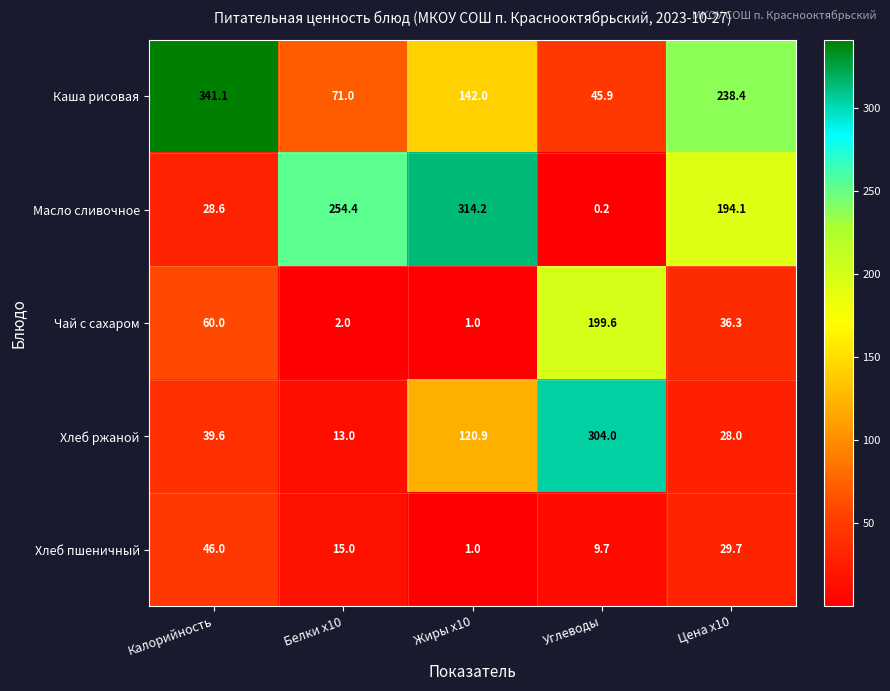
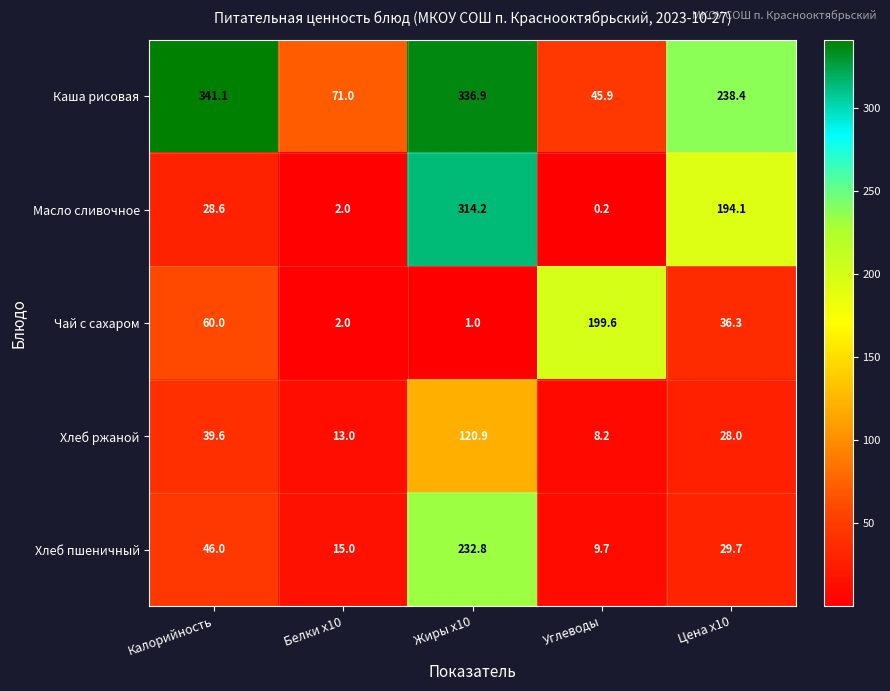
  {
    "Каша рисовая": {
      "Калорийность": 341.1,
      "Белки x10": 71.0,
-     "Жиры x10": 142.0,
+     "Жиры x10": 336.9,
      "Углеводы": 45.9,
      "Цена x10": 238.4
    },
    "Масло сливочное": {
      "Калорийность": 28.6,
-     "Белки x10": 254.4,
+     "Белки x10": 2.0,
      "Жиры x10": 314.2,
      "Углеводы": 0.2,
      "Цена x10": 194.1
    },
    "Чай с сахаром": {
      "Калорийность": 60.0,
      "Белки x10": 2.0,
      "Жиры x10": 1.0,
      "Углеводы": 199.6,
      "Цена x10": 36.3
    },
    "Хлеб ржаной": {
      "Калорийность": 39.6,
      "Белки x10": 13.0,
      "Жиры x10": 120.9,
-     "Углеводы": 304.0,
+     "Углеводы": 8.2,
      "Цена x10": 28.0
    },
    "Хлеб пшеничный": {
      "Калорийность": 46.0,
      "Белки x10": 15.0,
-     "Жиры x10": 1.0,
+     "Жиры x10": 232.8,
      "Углеводы": 9.7,
      "Цена x10": 29.7
    }
  }
